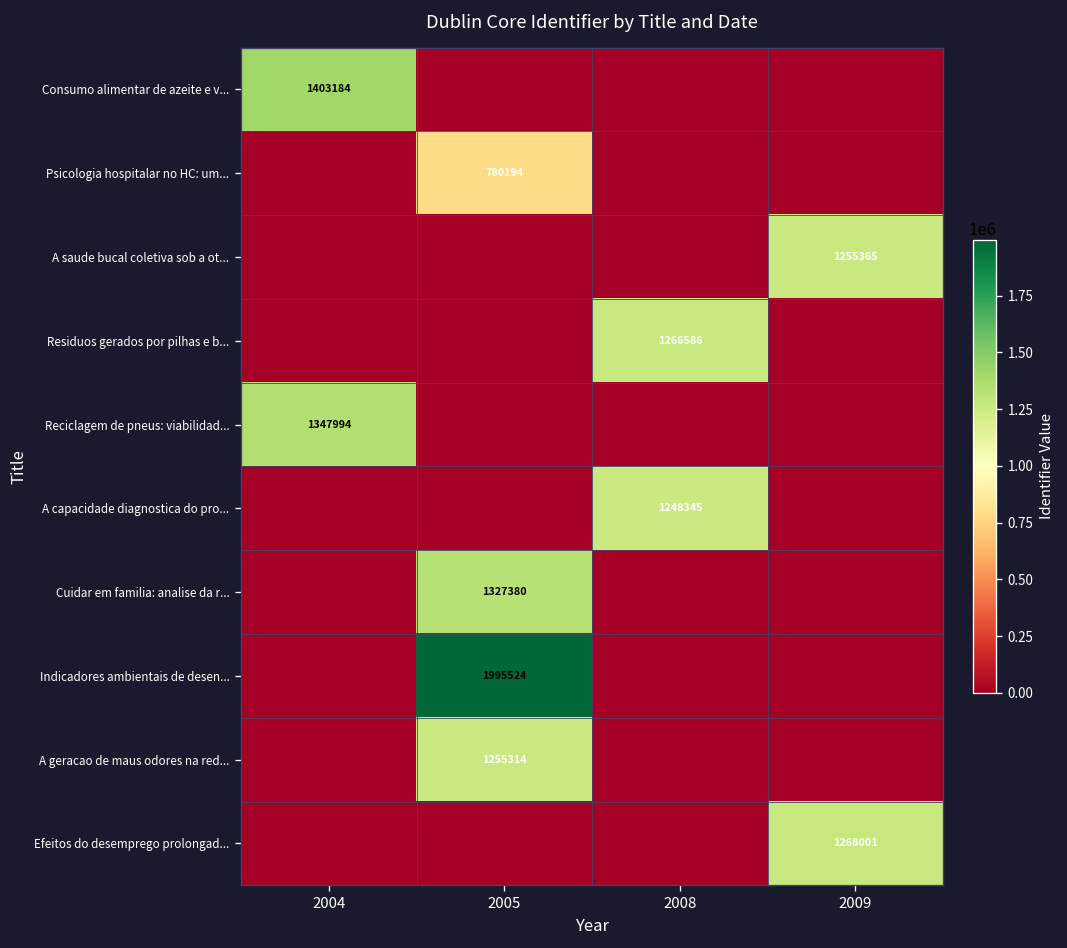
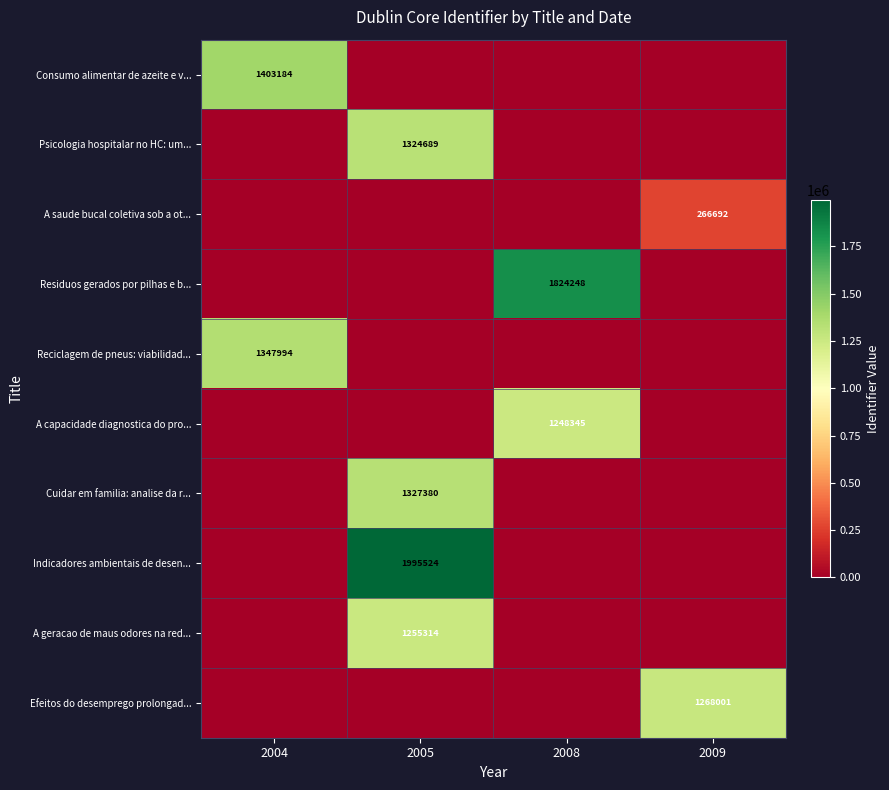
  {
    "Consumo alimentar de azeite e v...": {
      "2004": 1403184
    },
    "Psicologia hospitalar no HC: um...": {
-     "2005": 780194
+     "2005": 1324689
    },
    "A saude bucal coletiva sob a ot...": {
-     "2009": 1255365
+     "2009": 266692
    },
    "Residuos gerados por pilhas e b...": {
-     "2008": 1266586
+     "2008": 1824248
    },
    "Reciclagem de pneus: viabilidad...": {
      "2004": 1347994
    },
    "A capacidade diagnostica do pro...": {
      "2008": 1248345
    },
    "Cuidar em familia: analise da r...": {
      "2005": 1327380
    },
    "Indicadores ambientais de desen...": {
      "2005": 1995524
    },
    "A geracao de maus odores na red...": {
      "2005": 1255314
    },
    "Efeitos do desemprego prolongad...": {
      "2009": 1268001
    }
  }
